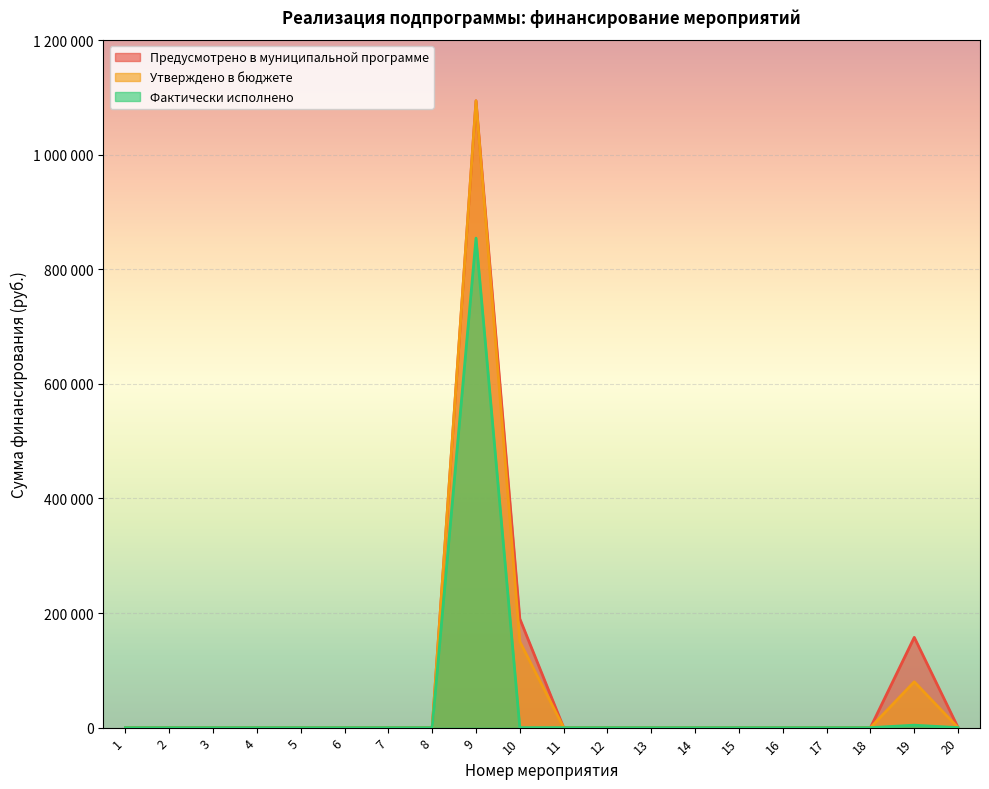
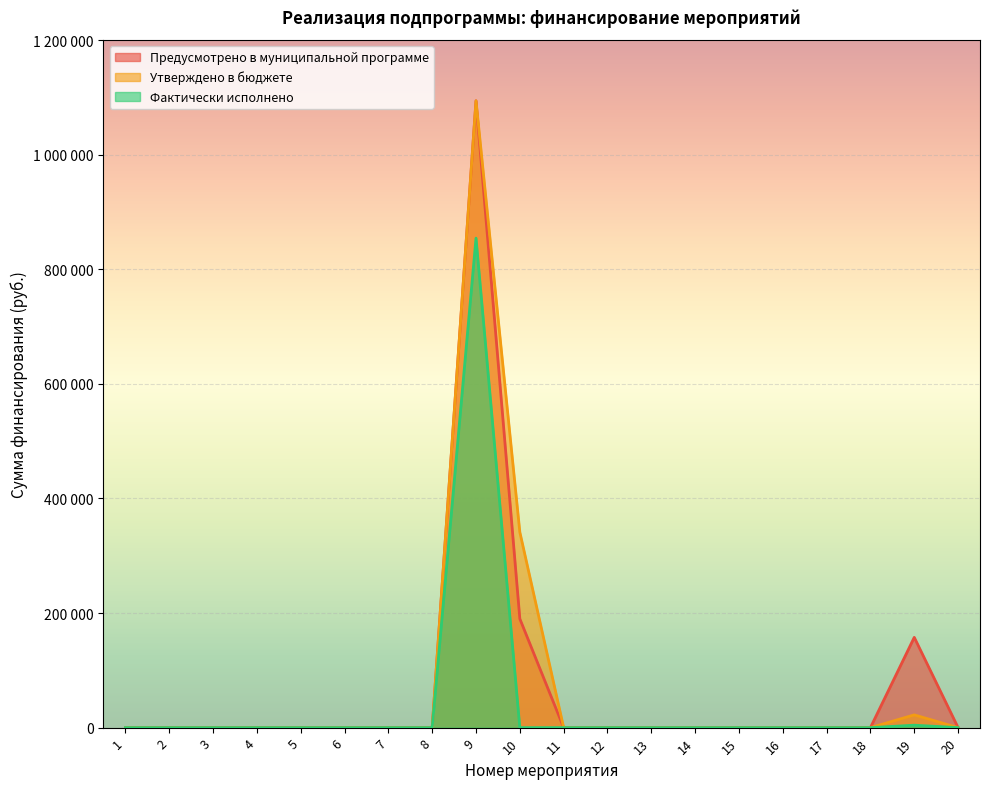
  {
    "Предусмотрено в муниципальной программе": {
      "10": 190000,
      "19": 160000
    },
    "Утверждено в бюджете": {
-     "10": 150000,
-     "19": 80000
+     "10": 340000,
+     "19": 20000
    },
    "Фактически исполнено": {
      "9": 850000,
      "10": 0,
      "19": 0
    }
  }
